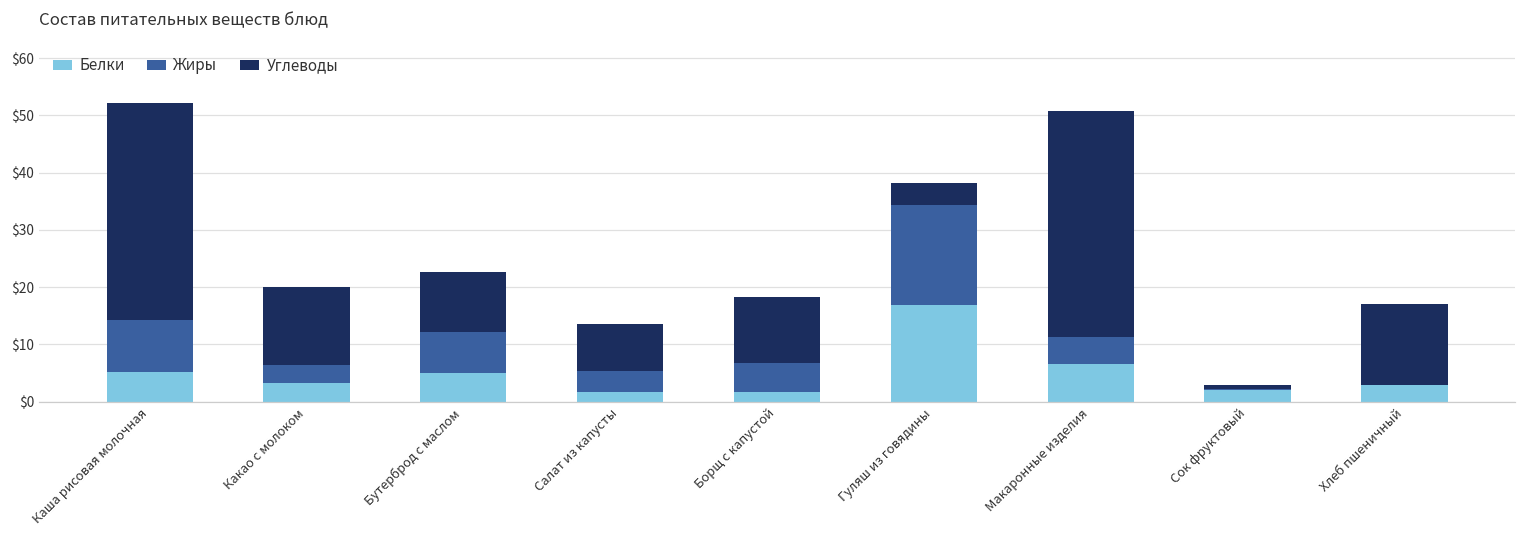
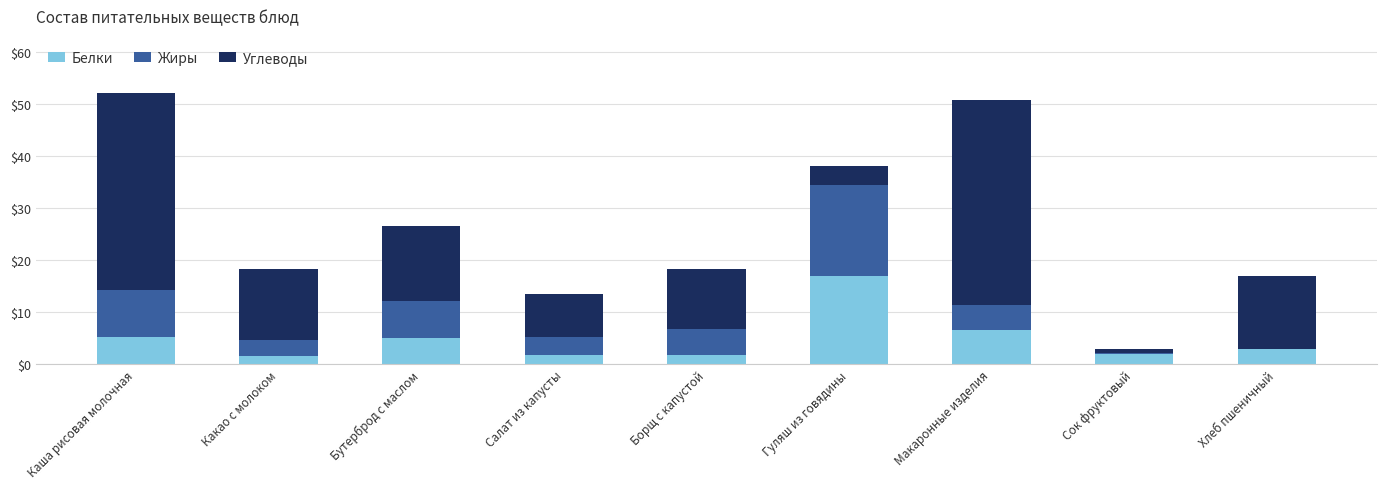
  {
    "Белки": {
      "Каша рисовая молочная": "$5",
-     "Какао с молоком": "$3",
+     "Какао с молоком": "$2",
      "Бутерброд с маслом": "$5",
      "Салат из капусты": "$2",
      "Борщ с капустой": "$2",
      "Гуляш из говядины": "$17",
      "Макаронные изделия": "$7",
      "Сок фруктовый": "$2",
      "Хлеб пшеничный": "$3"
    },
    "Жиры": {
      "Каша рисовая молочная": "$9",
      "Какао с молоком": "$3",
      "Бутерброд с маслом": "$7",
      "Салат из капусты": "$4",
      "Борщ с капустой": "$5",
      "Гуляш из говядины": "$18",
      "Макаронные изделия": "$5",
      "Хлеб пшеничный": "$0"
    },
    "Углеводы": {
      "Каша рисовая молочная": "$38",
      "Какао с молоком": "$14",
-     "Бутерброд с маслом": "$11",
+     "Бутерброд с маслом": "$15",
      "Салат из капусты": "$8",
      "Борщ с капустой": "$12",
      "Гуляш из говядины": "$4",
      "Макаронные изделия": "$39",
      "Сок фруктовый": "$1",
      "Хлеб пшеничный": "$14"
    }
  }
